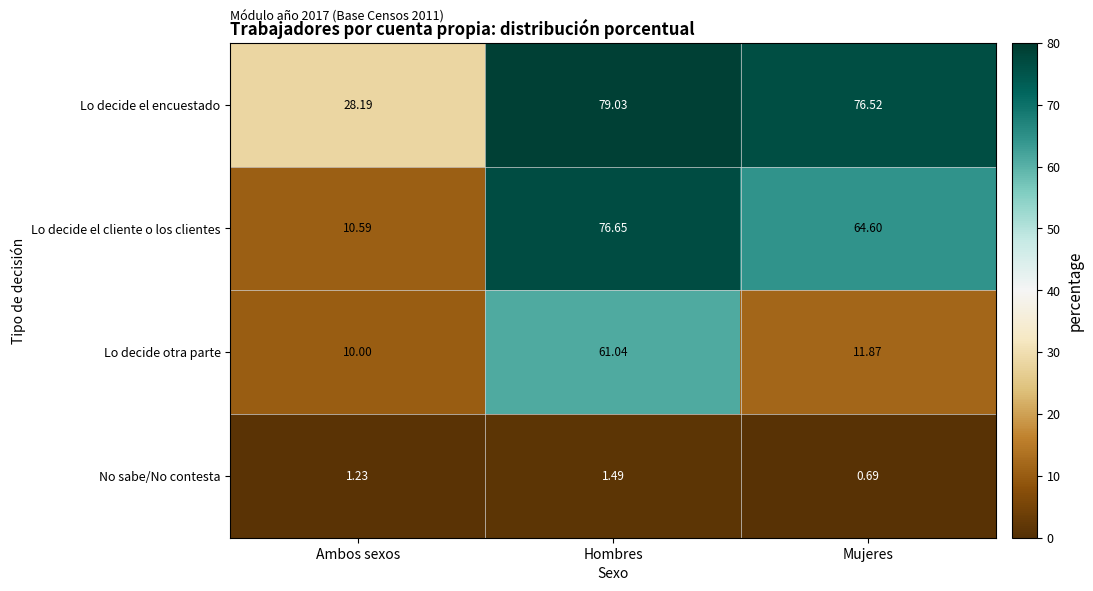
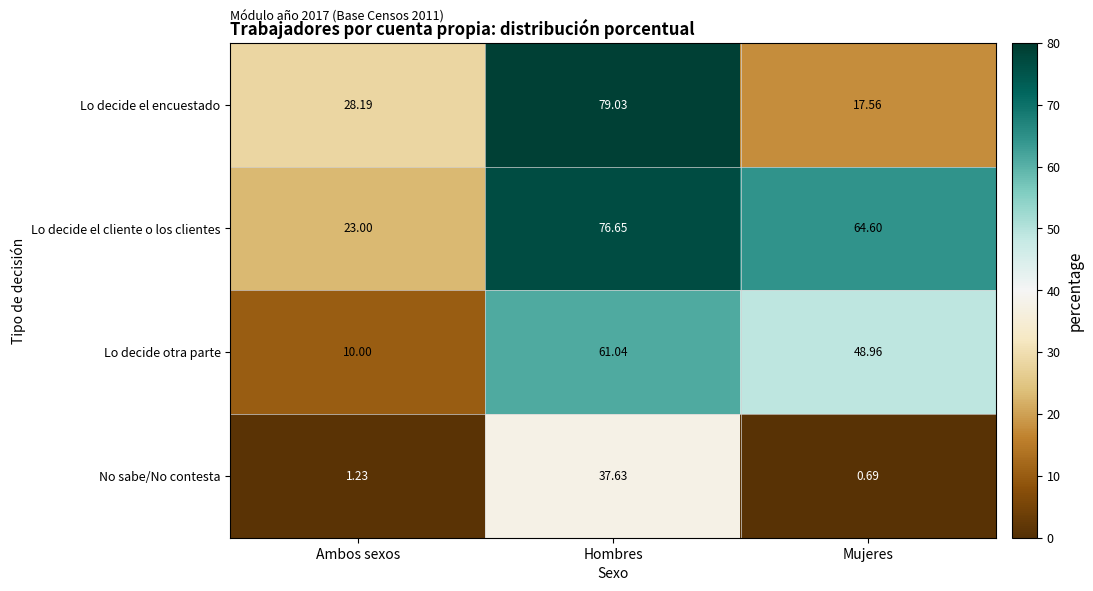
  {
    "Lo decide el encuestado": {
      "Ambos sexos": 28.19,
      "Hombres": 79.03,
-     "Mujeres": 76.52
+     "Mujeres": 17.56
    },
    "Lo decide el cliente o los clientes": {
-     "Ambos sexos": 10.59,
+     "Ambos sexos": 23.00,
      "Hombres": 76.65,
      "Mujeres": 64.60
    },
    "Lo decide otra parte": {
      "Ambos sexos": 10.00,
      "Hombres": 61.04,
-     "Mujeres": 11.87
+     "Mujeres": 48.96
    },
    "No sabe/No contesta": {
      "Ambos sexos": 1.23,
-     "Hombres": 1.49,
+     "Hombres": 37.63,
      "Mujeres": 0.69
    }
  }
